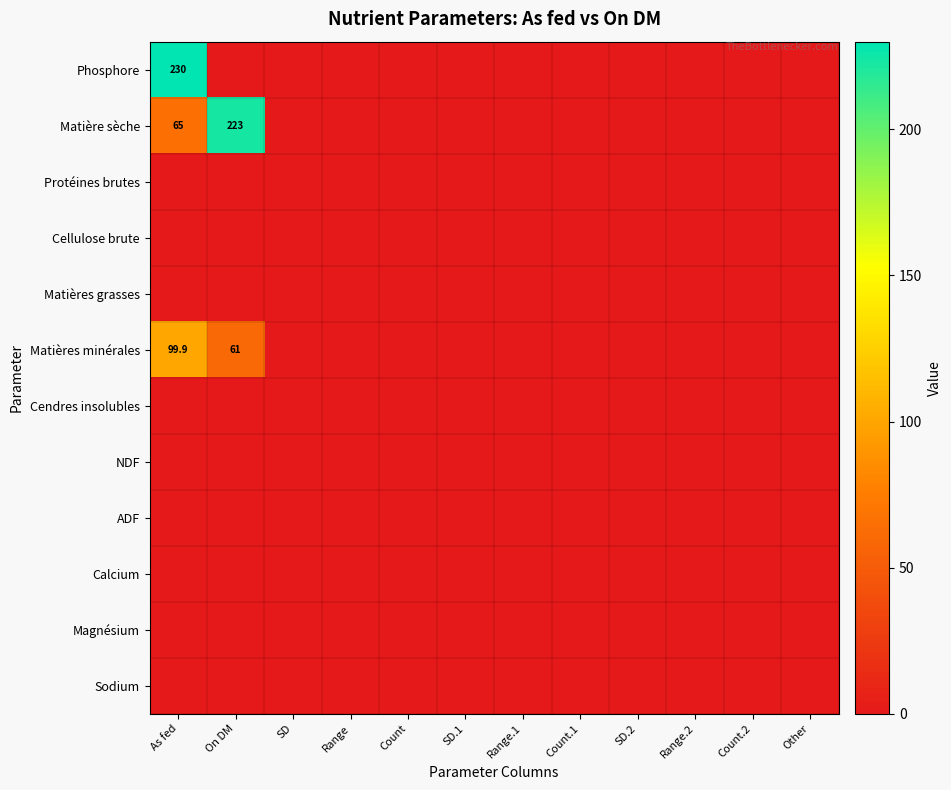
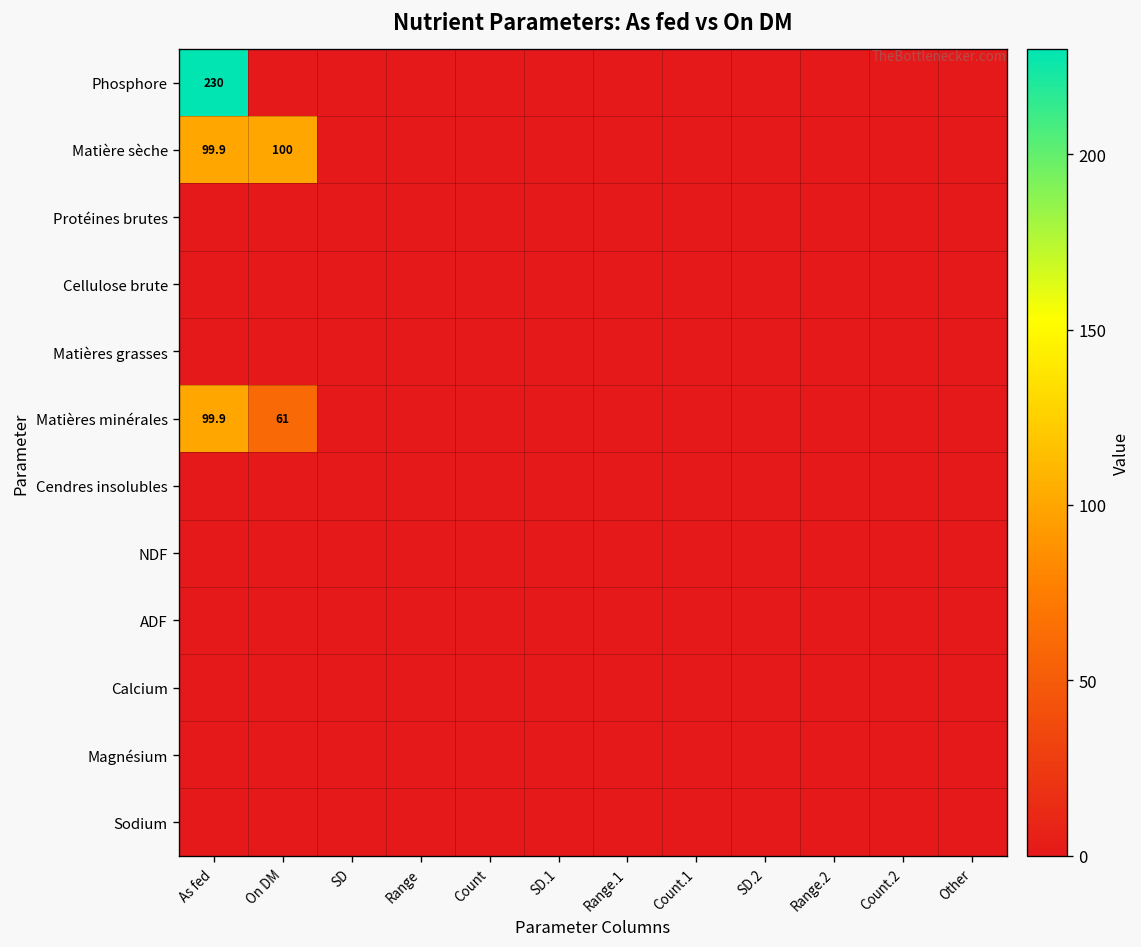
  {
    "Phosphore": {
      "As fed": 230
    },
    "Matière sèche": {
-     "As fed": 65,
-     "On DM": 223
+     "As fed": 99.9,
+     "On DM": 100
    },
    "Matières minérales": {
      "As fed": 99.9,
      "On DM": 61
    }
  }
